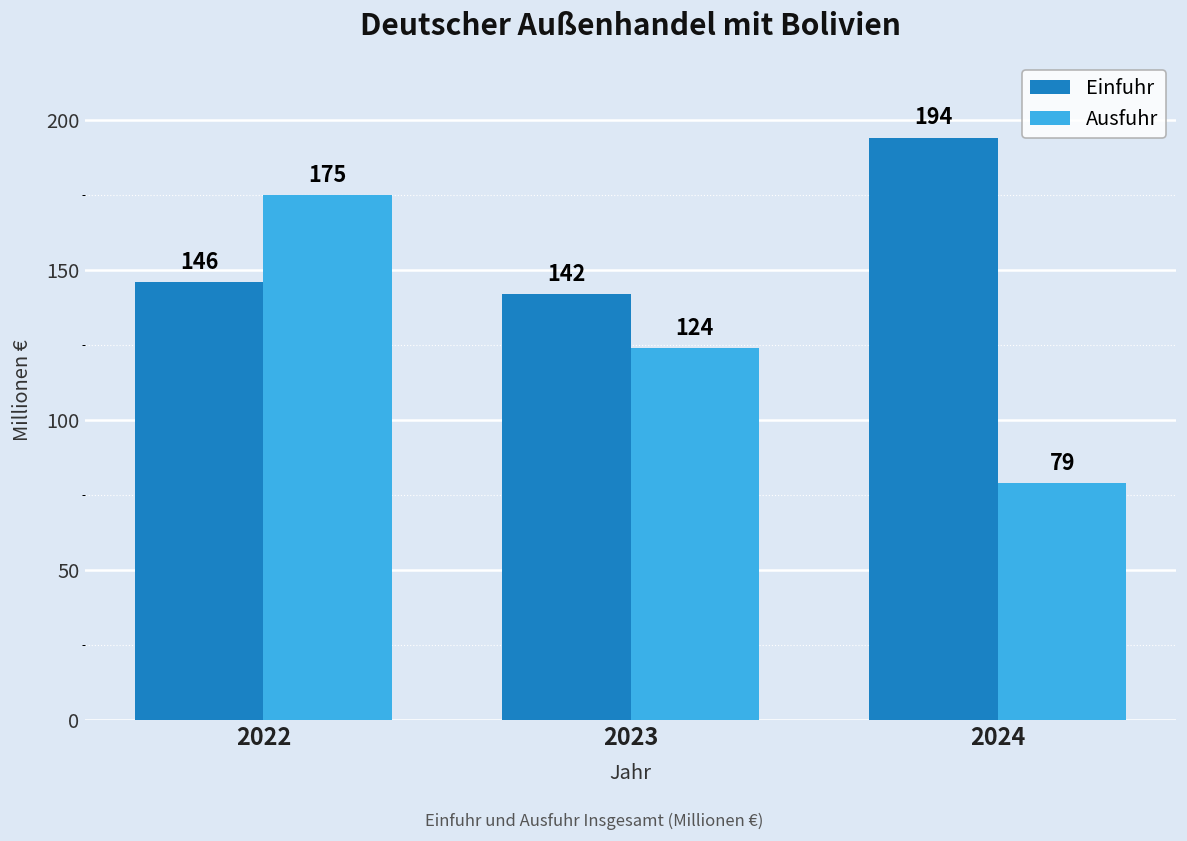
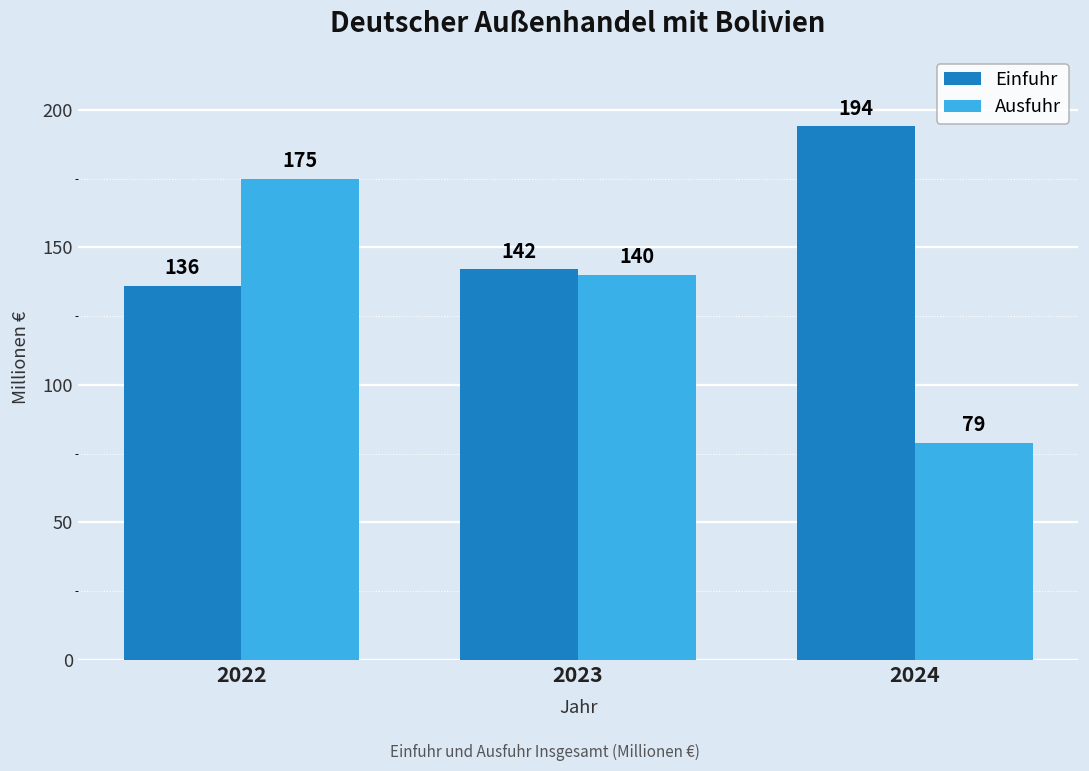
  {
    "Einfuhr": {
-     "2022": 146,
+     "2022": 136,
      "2023": 142,
      "2024": 194
    },
    "Ausfuhr": {
      "2022": 175,
-     "2023": 124,
+     "2023": 140,
      "2024": 79
    }
  }
